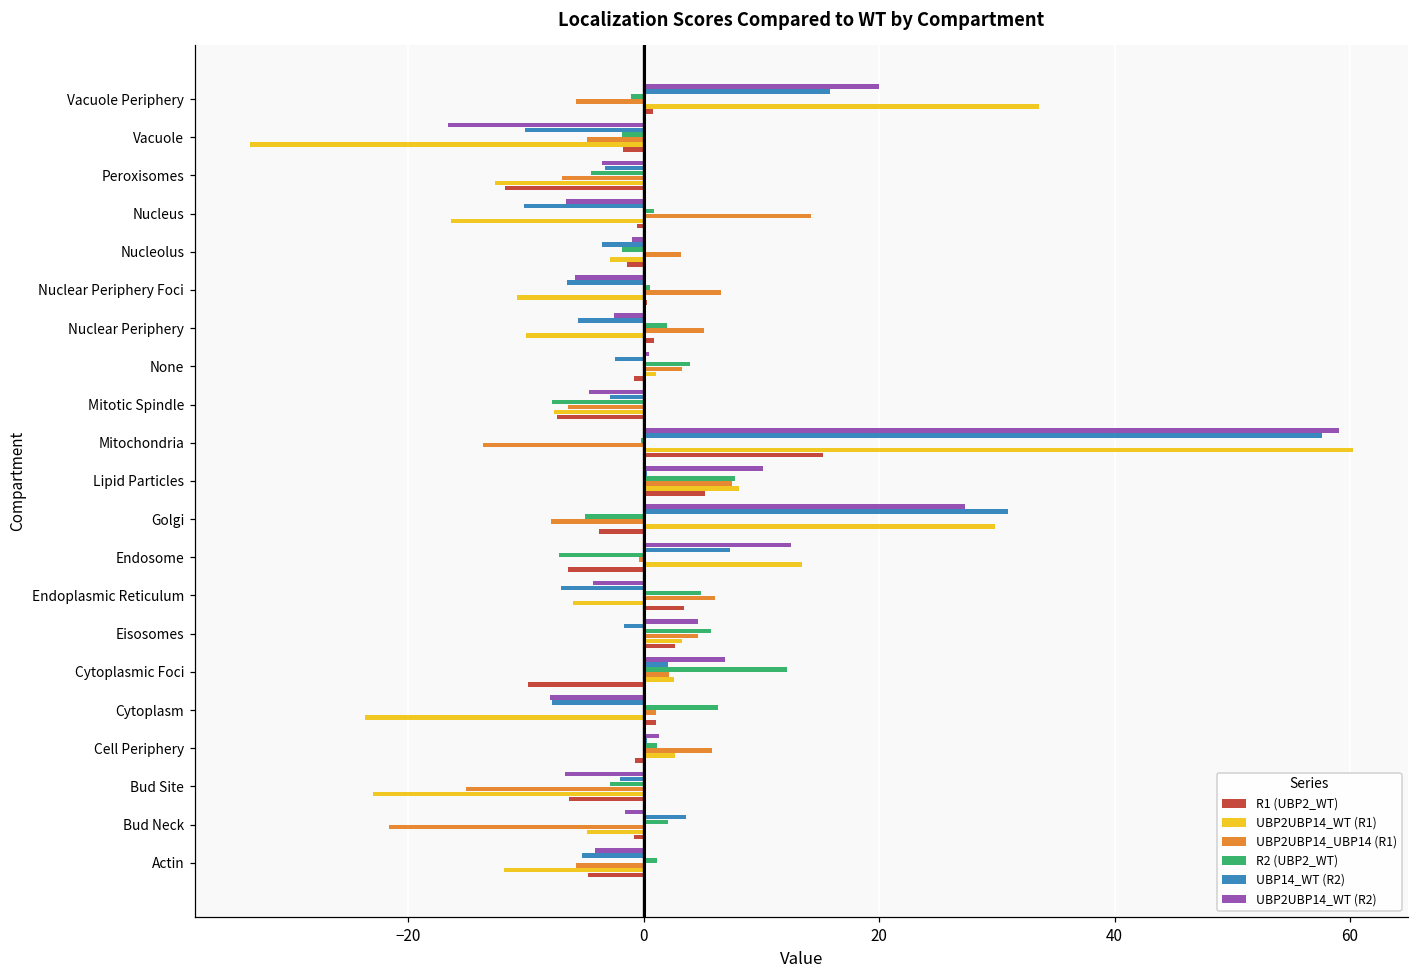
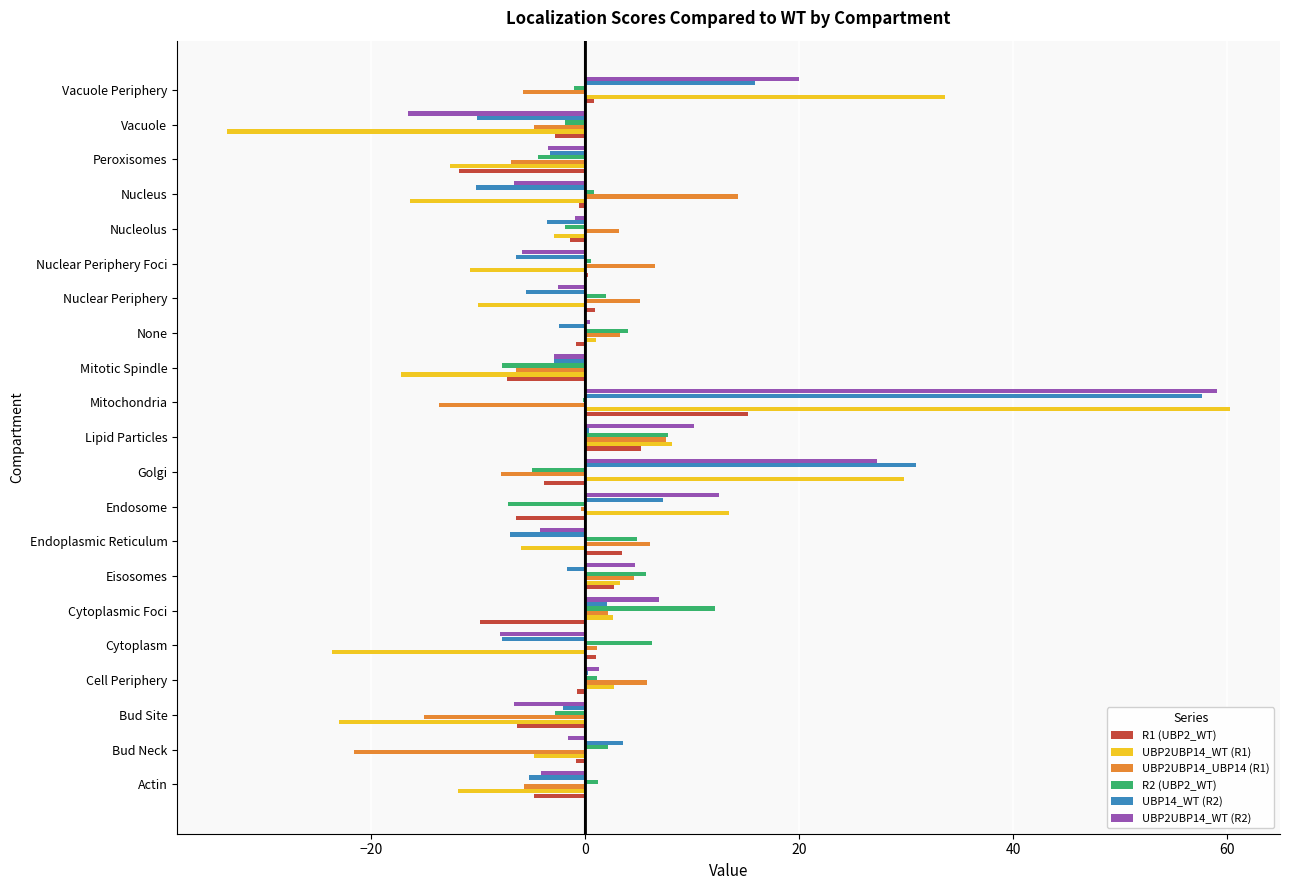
  {
    "R1 (UBP2_WT)": {
      "Vacuole Periphery": 0.8,
-     "Vacuole": -1.8,
+     "Vacuole": -2.8,
      "Peroxisomes": -11.8,
      "Nucleus": -0.6,
      "Nucleolus": -1.5,
      "Nuclear Periphery Foci": 0.2,
      "Nuclear Periphery": 0.9,
      "None": -0.8,
      "Mitotic Spindle": -7.3,
      "Mitochondria": 15.2,
      "Lipid Particles": 5.2,
      "Golgi": -3.8,
      "Endosome": -6.5,
      "Endoplasmic Reticulum": 3.4,
      "Eisosomes": 2.7,
      "Cytoplasmic Foci": -9.8,
      "Cytoplasm": 1.0,
      "Cell Periphery": -0.8,
      "Bud Site": -6.4,
      "Bud Neck": -0.9,
      "Actin": -4.8
    },
    "UBP2UBP14_WT (R1)": {
      "Vacuole Periphery": 33.6,
      "Vacuole": -33.5,
      "Peroxisomes": -12.6,
      "Nucleus": -16.4,
      "Nucleolus": -2.9,
      "Nuclear Periphery Foci": -10.8,
      "Nuclear Periphery": -10.0,
      "None": 1.0,
-     "Mitotic Spindle": -7.6,
+     "Mitotic Spindle": -17.2,
      "Mitochondria": 60.2,
      "Lipid Particles": 8.1,
      "Golgi": 29.8,
      "Endosome": 13.4,
      "Endoplasmic Reticulum": -6.0,
      "Eisosomes": 3.3,
      "Cytoplasmic Foci": 2.6,
      "Cytoplasm": -23.7,
      "Cell Periphery": 2.7,
      "Bud Site": -23.0,
      "Bud Neck": -4.8,
      "Actin": -11.9
    },
    "UBP2UBP14_UBP14 (R1)": {
      "Vacuole Periphery": -5.8,
      "Vacuole": -4.8,
      "Peroxisomes": -6.9,
      "Nucleus": 14.2,
      "Nucleolus": 3.2,
      "Nuclear Periphery Foci": 6.5,
      "Nuclear Periphery": 5.2,
      "None": 3.3,
      "Mitotic Spindle": -6.5,
      "Mitochondria": -13.6,
      "Lipid Particles": 7.5,
      "Golgi": -7.9,
      "Endosome": -0.4,
      "Endoplasmic Reticulum": 6.1,
      "Eisosomes": 4.6,
      "Cytoplasmic Foci": 2.1,
      "Cytoplasm": 1.1,
      "Cell Periphery": 5.8,
      "Bud Site": -15.1,
      "Bud Neck": -21.6,
      "Actin": -5.8
    },
    "R2 (UBP2_WT)": {
      "Vacuole Periphery": -1.1,
      "Vacuole": -1.9,
      "Peroxisomes": -4.4,
      "Nucleus": 0.9,
      "Nucleolus": -1.9,
      "Nuclear Periphery Foci": 0.5,
      "Nuclear Periphery": 2.0,
      "None": 4.0,
      "Mitotic Spindle": -7.8,
      "Lipid Particles": 7.8,
      "Golgi": -5.0,
      "Endosome": -7.2,
      "Endoplasmic Reticulum": 4.9,
      "Eisosomes": 5.7,
      "Cytoplasmic Foci": 12.2,
      "Cytoplasm": 6.3,
      "Cell Periphery": 1.1,
      "Bud Site": -2.8,
      "Bud Neck": 2.1,
      "Actin": 1.2
    },
    "UBP14_WT (R2)": {
      "Vacuole Periphery": 15.8,
      "Vacuole": -10.1,
      "Peroxisomes": -3.3,
      "Nucleus": -10.2,
      "Nucleolus": -3.6,
      "Nuclear Periphery Foci": -6.5,
      "Nuclear Periphery": -5.6,
      "None": -2.4,
      "Mitotic Spindle": -2.9,
      "Mitochondria": 57.6,
      "Lipid Particles": 0.3,
      "Golgi": 30.9,
      "Endosome": 7.3,
      "Endoplasmic Reticulum": -7.0,
      "Eisosomes": -1.7,
      "Cytoplasmic Foci": 2.1,
      "Cytoplasm": -7.8,
      "Cell Periphery": 0.3,
      "Bud Site": -2.1,
      "Bud Neck": 3.6,
      "Actin": -5.2
    },
    "UBP2UBP14_WT (R2)": {
      "Vacuole Periphery": 20.0,
      "Vacuole": -16.6,
      "Peroxisomes": -3.5,
      "Nucleus": -6.6,
      "Nucleolus": -1.0,
      "Nuclear Periphery Foci": -5.9,
      "Nuclear Periphery": -2.5,
      "None": 0.4,
-     "Mitotic Spindle": -4.7,
+     "Mitotic Spindle": -2.9,
      "Mitochondria": 59.1,
      "Lipid Particles": 10.2,
      "Golgi": 27.3,
      "Endosome": 12.5,
      "Endoplasmic Reticulum": -4.3,
      "Eisosomes": 4.6,
      "Cytoplasmic Foci": 6.9,
      "Cytoplasm": -8.0,
      "Cell Periphery": 1.3,
      "Bud Site": -6.7,
      "Bud Neck": -1.6,
      "Actin": -4.1
    }
  }
